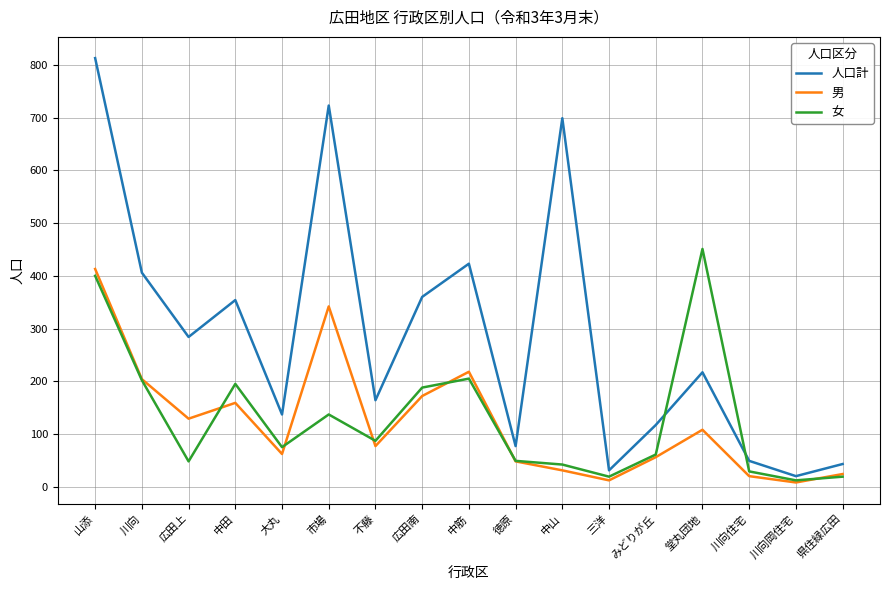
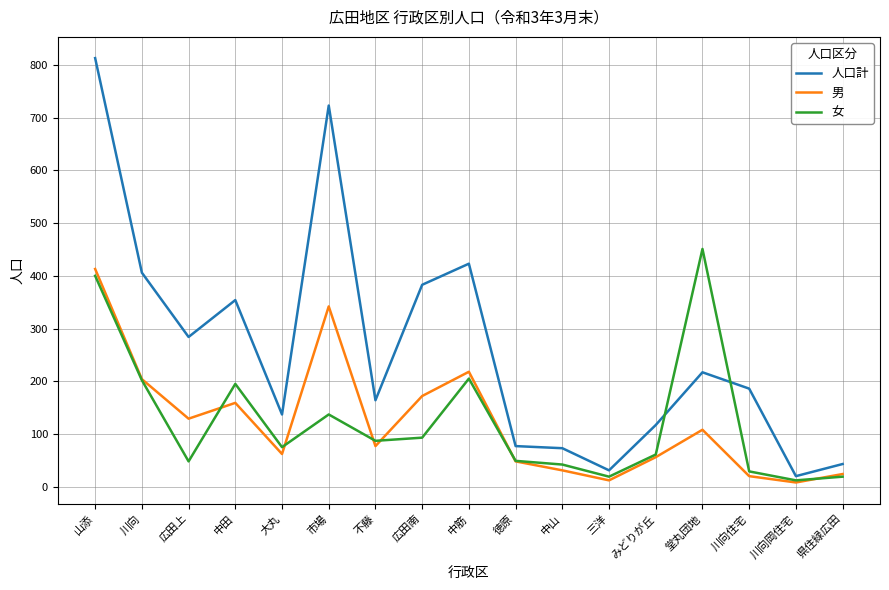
  {
    "人口計": {
      "山添": 810,
      "川向": 410,
      "広田上": 280,
      "中田": 350,
      "大丸": 140,
      "市場": 720,
      "不藤": 160,
-     "広田南": 360,
+     "広田南": 380,
      "中筋": 420,
      "徳原": 80,
-     "中山": 700,
+     "中山": 70,
      "三洋": 30,
      "みどりが丘": 120,
      "堂丸団地": 220,
-     "川向住宅": 50,
+     "川向住宅": 190,
      "川向岡住宅": 20,
      "県住緑広田": 40
    },
    "男": {
      "山添": 410,
      "広田上": 130,
      "中田": 160,
      "大丸": 60,
      "市場": 340,
      "不藤": 80,
      "広田南": 170,
      "中筋": 220,
      "中山": 30,
      "三洋": 10,
      "みどりが丘": 60,
      "堂丸団地": 110,
      "川向住宅": 20,
      "県住緑広田": 20
    },
    "女": {
      "山添": 400,
      "広田上": 50,
      "中田": 200,
      "大丸": 80,
      "市場": 140,
      "不藤": 90,
-     "広田南": 190,
+     "広田南": 90,
      "中筋": 210,
      "中山": 40,
      "三洋": 20,
      "みどりが丘": 60,
      "堂丸団地": 450,
      "川向住宅": 30,
      "県住緑広田": 20
    }
  }
